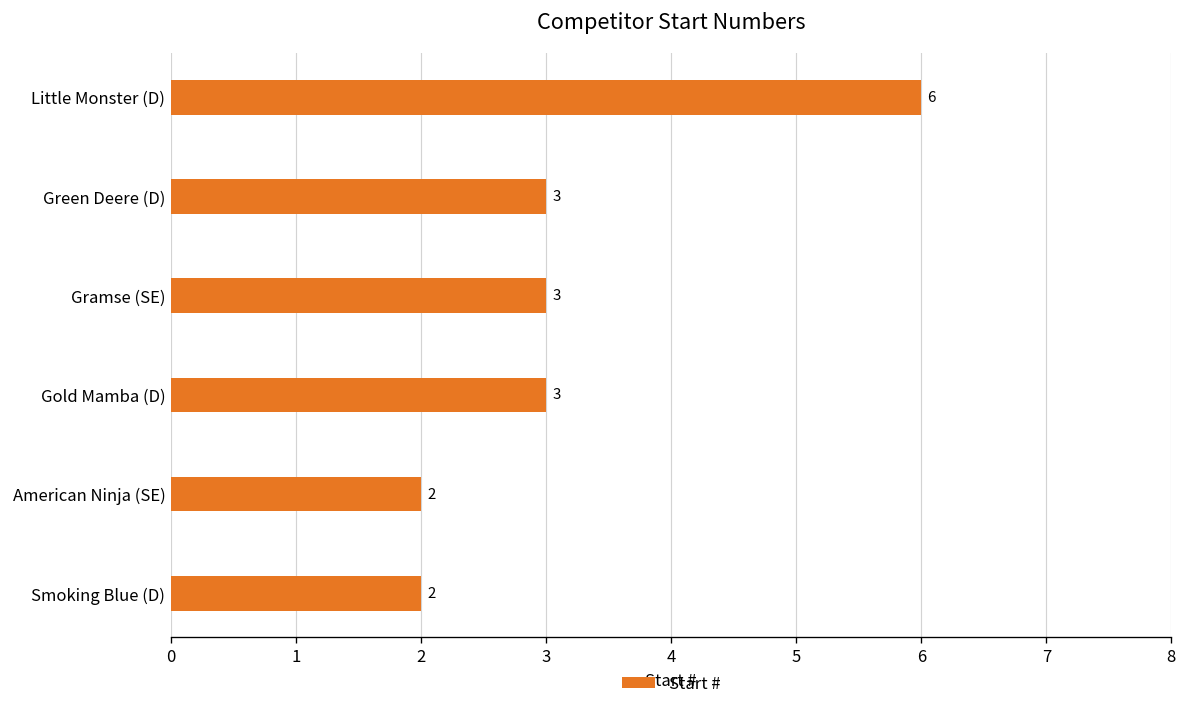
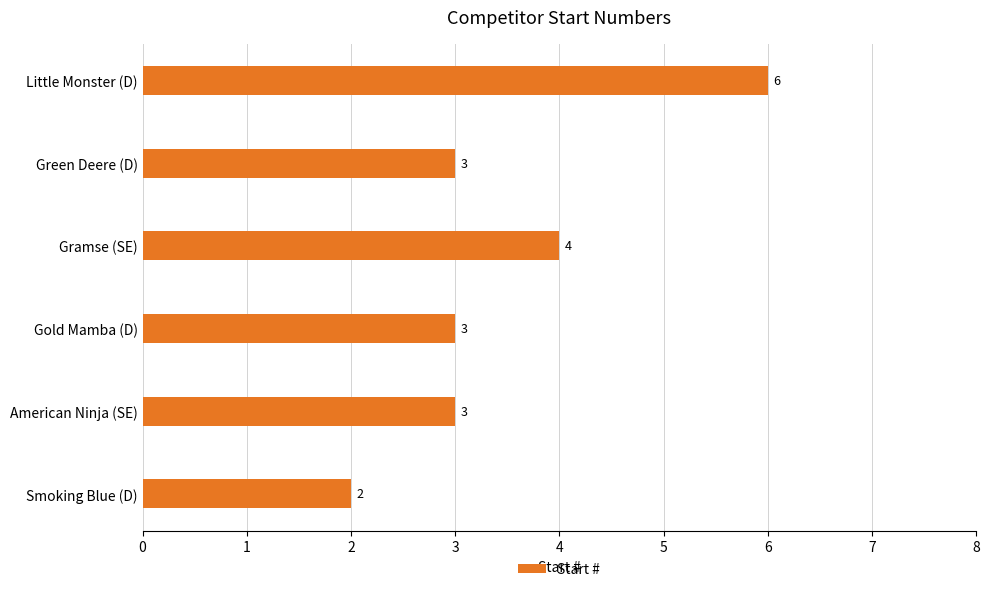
  {
    "Little Monster (D)": 6,
    "Green Deere (D)": 3,
-   "Gramse (SE)": 3,
+   "Gramse (SE)": 4,
    "Gold Mamba (D)": 3,
-   "American Ninja (SE)": 2,
+   "American Ninja (SE)": 3,
    "Smoking Blue (D)": 2
  }
